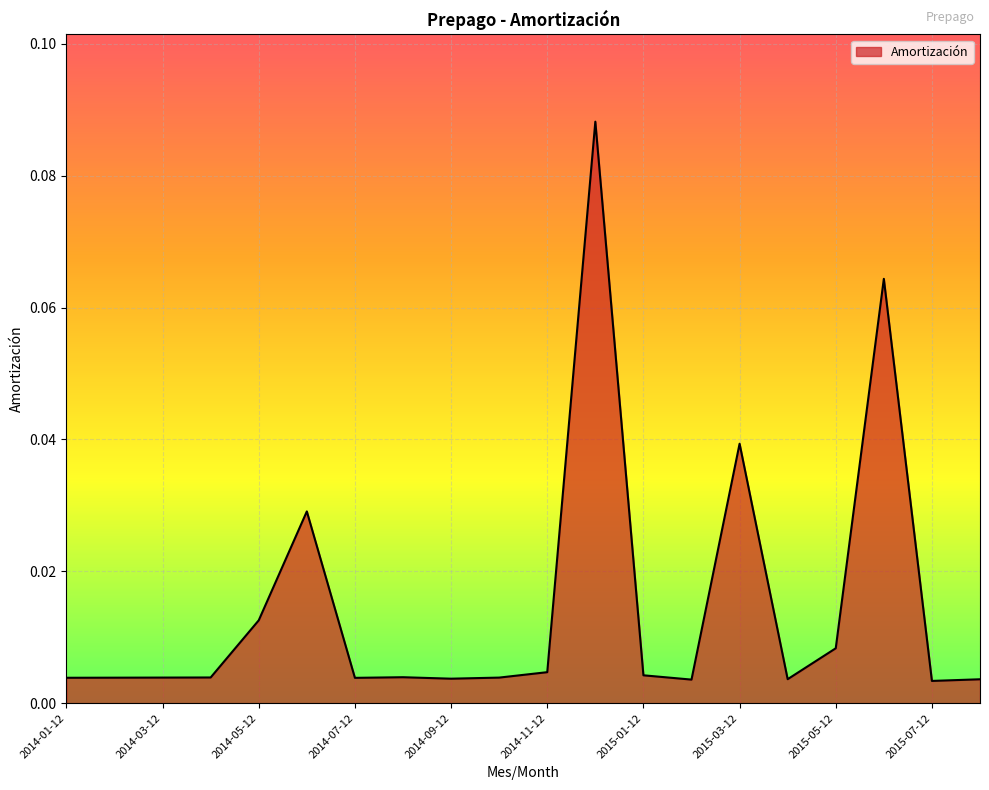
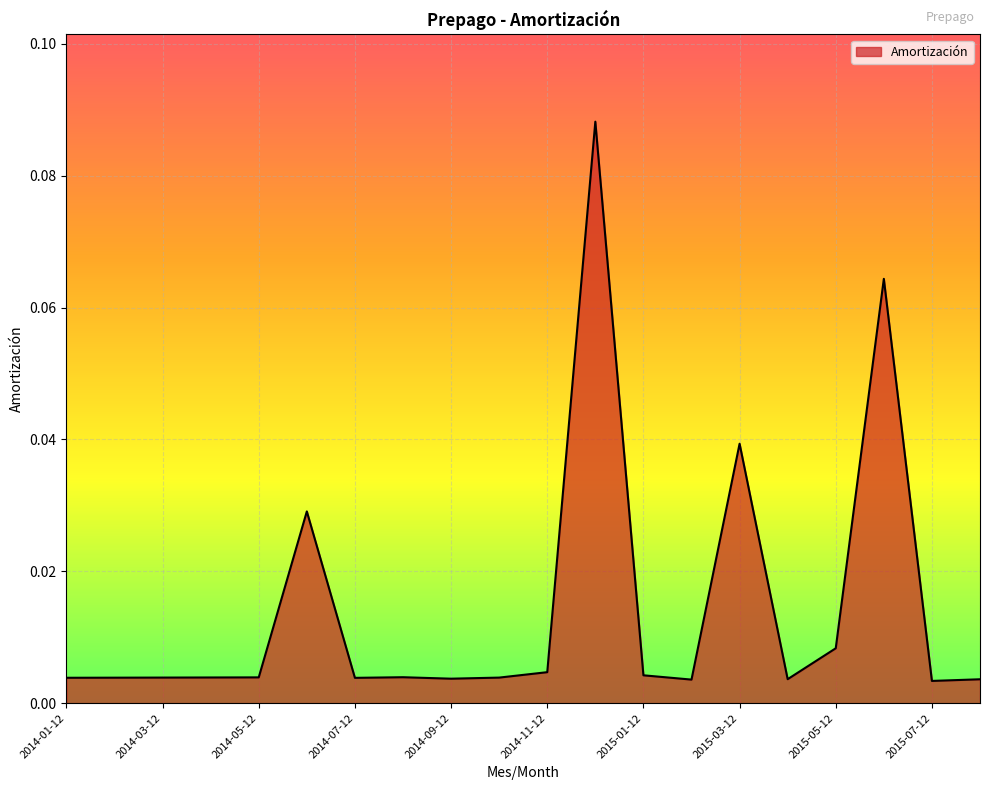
  {
    "2014-01-12": 0.004,
    "2014-03-12": 0.004,
-   "2014-05-12": 0.013,
+   "2014-05-12": 0.004,
    "2014-07-12": 0.004,
    "2014-09-12": 0.004,
    "2014-11-12": 0.005,
    "2015-01-12": 0.004,
    "2015-03-12": 0.039,
    "2015-05-12": 0.008,
    "2015-07-12": 0.003
  }
